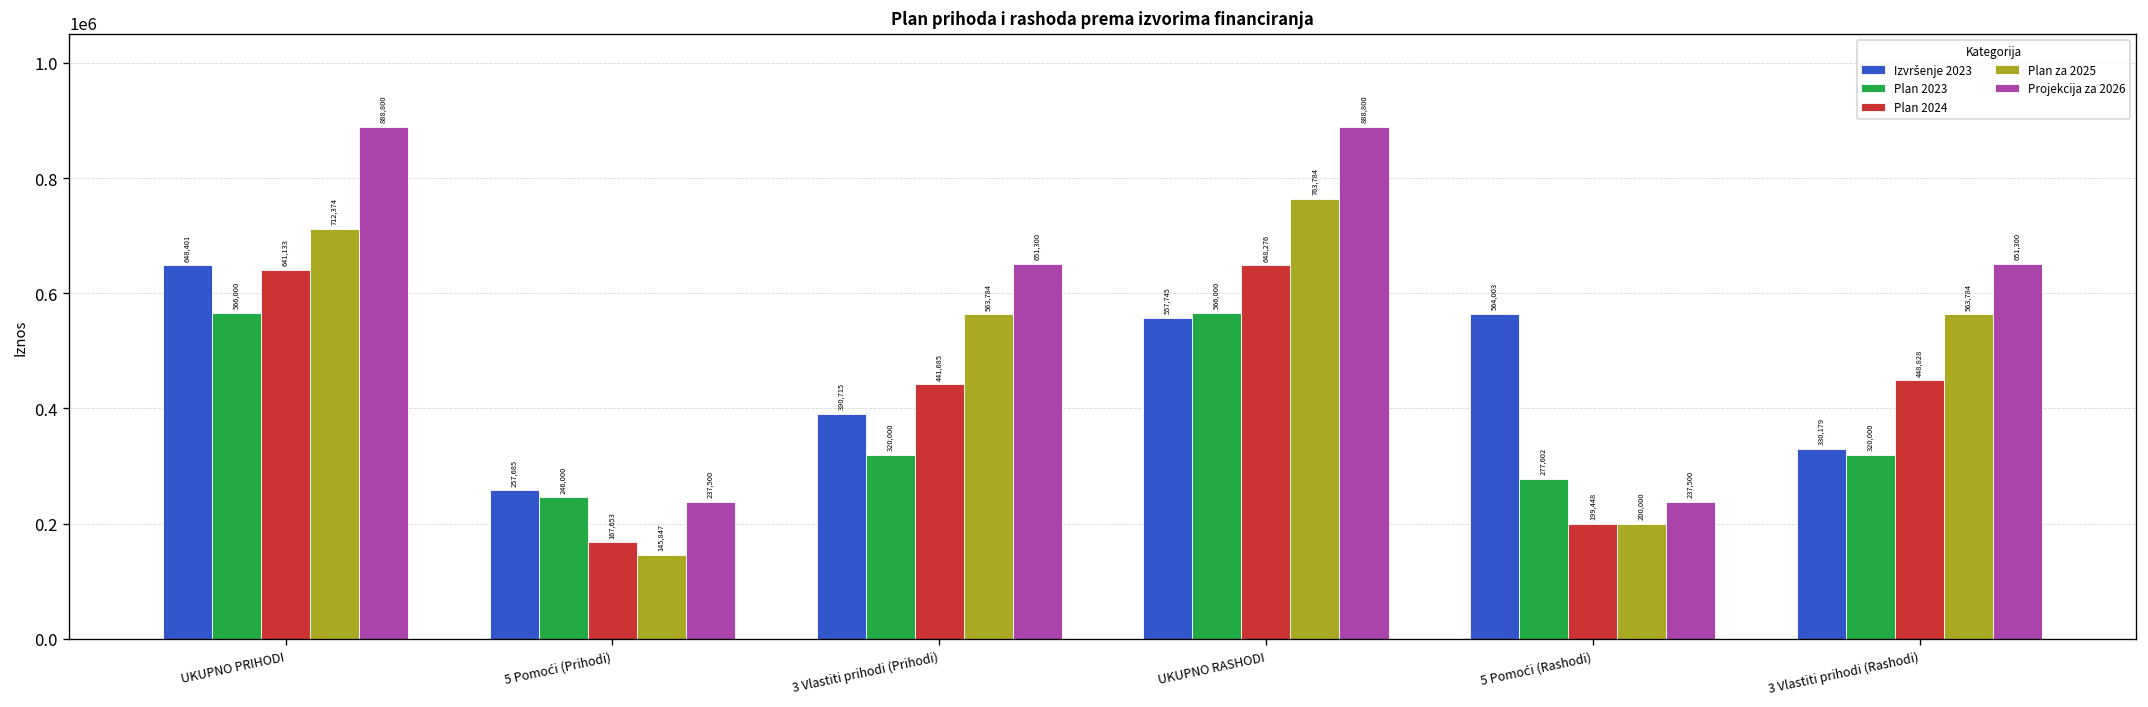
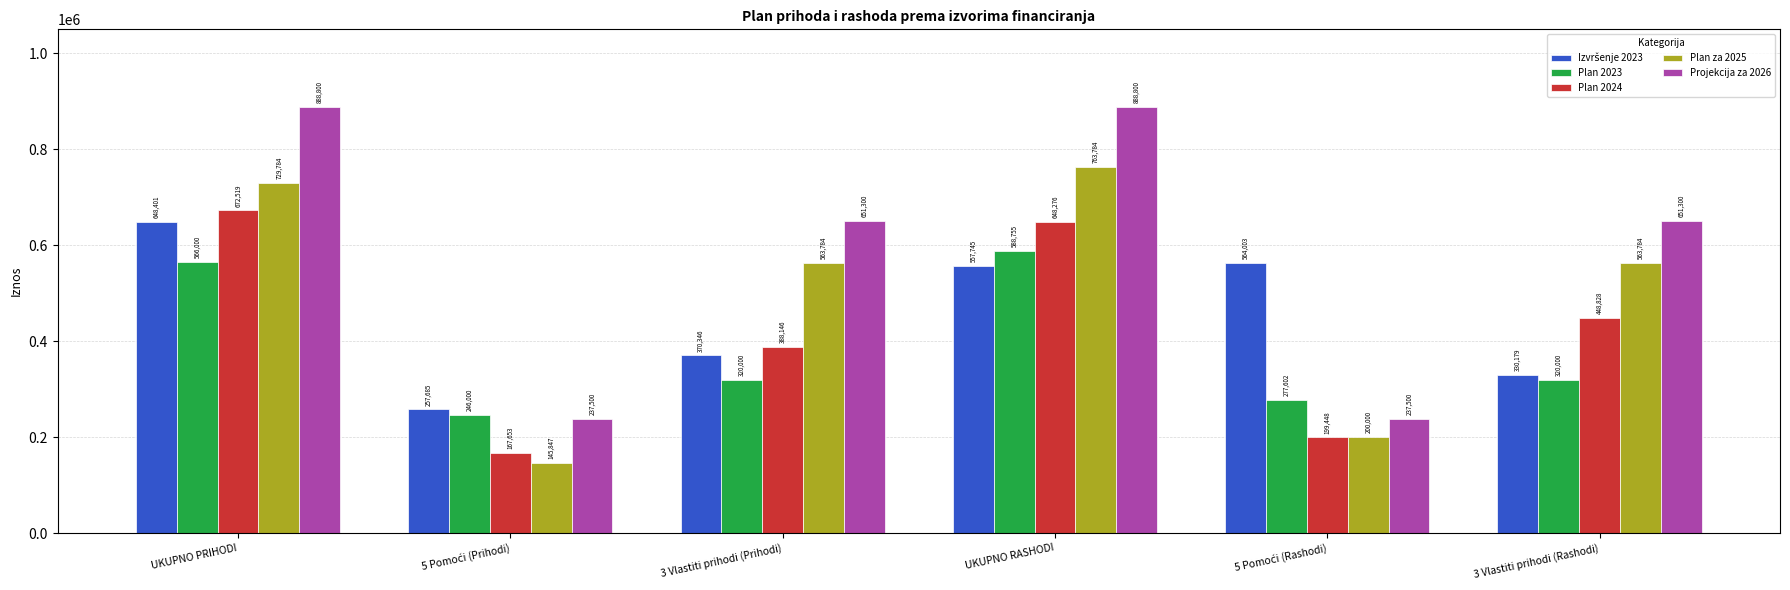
  {
    "Izvršenje 2023": {
      "UKUPNO PRIHODI": "648,401",
      "5 Pomoći (Prihodi)": "257,685",
-     "3 Vlastiti prihodi (Prihodi)": "390,715",
+     "3 Vlastiti prihodi (Prihodi)": "370,346",
      "UKUPNO RASHODI": "557,745",
      "5 Pomoći (Rashodi)": "564,003",
      "3 Vlastiti prihodi (Rashodi)": "330,179"
    },
    "Plan 2023": {
      "UKUPNO PRIHODI": "566,000",
      "5 Pomoći (Prihodi)": "246,000",
      "3 Vlastiti prihodi (Prihodi)": "320,000",
-     "UKUPNO RASHODI": "566,000",
+     "UKUPNO RASHODI": "588,755",
      "5 Pomoći (Rashodi)": "277,602",
      "3 Vlastiti prihodi (Rashodi)": "320,000"
    },
    "Plan 2024": {
-     "UKUPNO PRIHODI": "641,133",
+     "UKUPNO PRIHODI": "672,519",
      "5 Pomoći (Prihodi)": "167,653",
-     "3 Vlastiti prihodi (Prihodi)": "441,685",
+     "3 Vlastiti prihodi (Prihodi)": "388,146",
      "UKUPNO RASHODI": "648,276",
      "5 Pomoći (Rashodi)": "199,448",
      "3 Vlastiti prihodi (Rashodi)": "448,828"
    },
    "Plan za 2025": {
-     "UKUPNO PRIHODI": "712,374",
+     "UKUPNO PRIHODI": "729,784",
      "5 Pomoći (Prihodi)": "145,847",
      "3 Vlastiti prihodi (Prihodi)": "563,784",
      "UKUPNO RASHODI": "763,784",
      "5 Pomoći (Rashodi)": "200,000",
      "3 Vlastiti prihodi (Rashodi)": "563,784"
    },
    "Projekcija za 2026": {
      "UKUPNO PRIHODI": "888,800",
      "5 Pomoći (Prihodi)": "237,500",
      "3 Vlastiti prihodi (Prihodi)": "651,300",
      "UKUPNO RASHODI": "888,800",
      "5 Pomoći (Rashodi)": "237,500",
      "3 Vlastiti prihodi (Rashodi)": "651,300"
    }
  }
